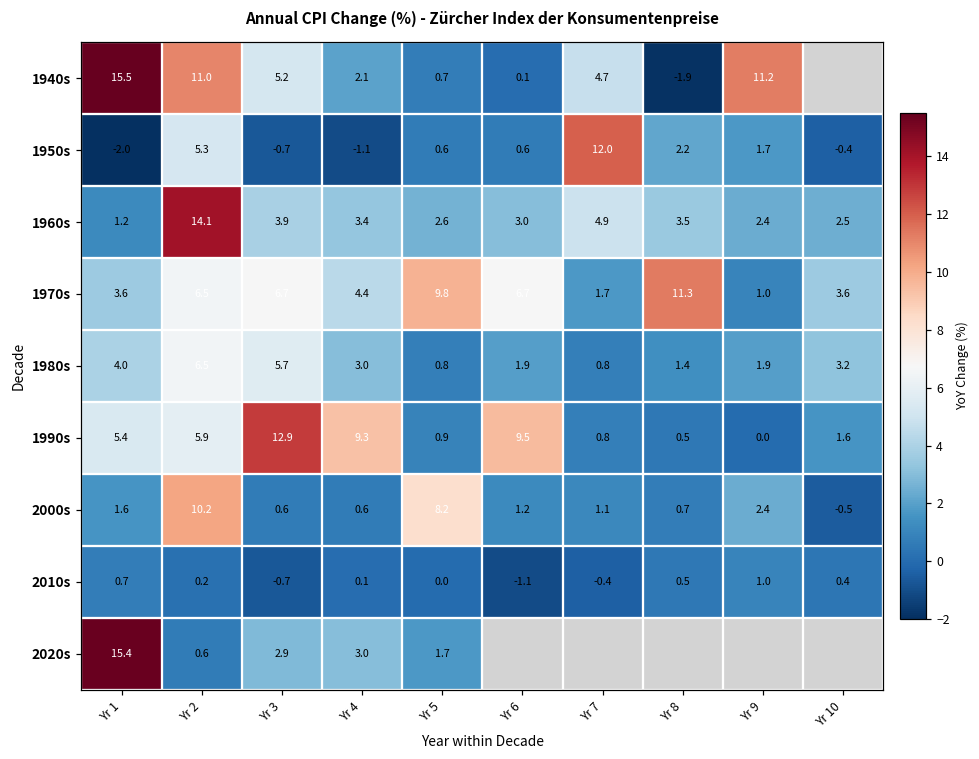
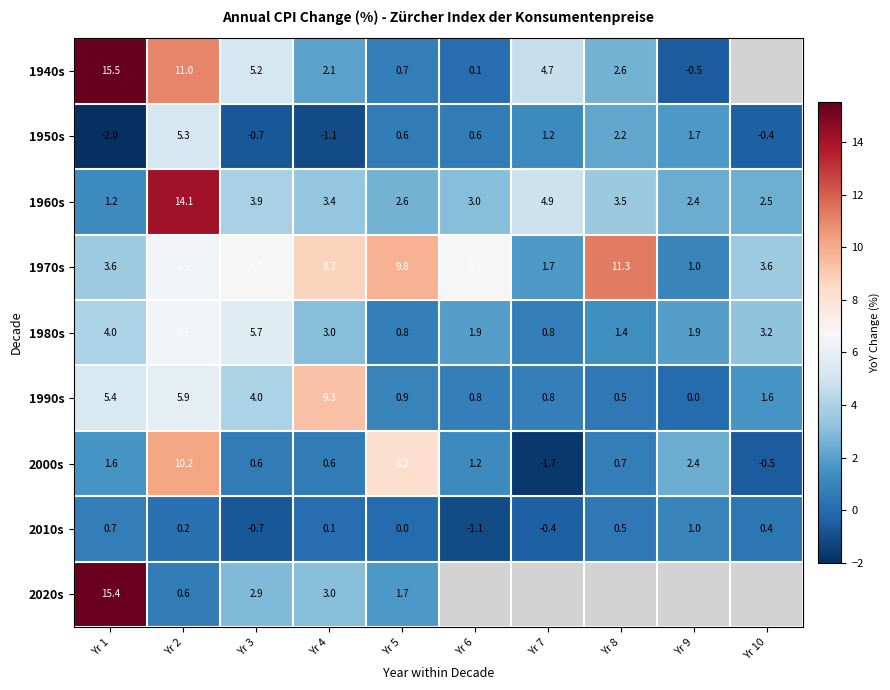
  {
    "1940s": {
      "Yr 1": 15.5,
      "Yr 2": 11.0,
      "Yr 3": 5.2,
      "Yr 4": 2.1,
      "Yr 5": 0.7,
      "Yr 6": 0.1,
      "Yr 7": 4.7,
-     "Yr 8": -1.9,
-     "Yr 9": 11.2
+     "Yr 8": 2.6,
+     "Yr 9": -0.5
    },
    "1950s": {
      "Yr 1": -2.0,
      "Yr 2": 5.3,
      "Yr 3": -0.7,
      "Yr 4": -1.1,
      "Yr 5": 0.6,
      "Yr 6": 0.6,
-     "Yr 7": 12.0,
+     "Yr 7": 1.2,
      "Yr 8": 2.2,
      "Yr 9": 1.7,
      "Yr 10": -0.4
    },
    "1960s": {
      "Yr 1": 1.2,
      "Yr 2": 14.1,
      "Yr 3": 3.9,
      "Yr 4": 3.4,
      "Yr 5": 2.6,
      "Yr 6": 3.0,
      "Yr 7": 4.9,
      "Yr 8": 3.5,
      "Yr 9": 2.4,
      "Yr 10": 2.5
    },
    "1970s": {
      "Yr 1": 3.6,
-     "Yr 4": 4.4,
+     "Yr 4": 8.7,
      "Yr 5": 9.8,
      "Yr 7": 1.7,
      "Yr 8": 11.3,
      "Yr 9": 1.0,
      "Yr 10": 3.6
    },
    "1980s": {
      "Yr 1": 4.0,
      "Yr 3": 5.7,
      "Yr 4": 3.0,
      "Yr 5": 0.8,
      "Yr 6": 1.9,
      "Yr 7": 0.8,
      "Yr 8": 1.4,
      "Yr 9": 1.9,
      "Yr 10": 3.2
    },
    "1990s": {
      "Yr 1": 5.4,
      "Yr 2": 5.9,
-     "Yr 3": 12.9,
+     "Yr 3": 4.0,
      "Yr 4": 9.3,
      "Yr 5": 0.9,
-     "Yr 6": 9.5,
+     "Yr 6": 0.8,
      "Yr 7": 0.8,
      "Yr 8": 0.5,
      "Yr 9": 0.0,
      "Yr 10": 1.6
    },
    "2000s": {
      "Yr 1": 1.6,
      "Yr 2": 10.2,
      "Yr 3": 0.6,
      "Yr 4": 0.6,
      "Yr 5": 8.2,
      "Yr 6": 1.2,
-     "Yr 7": 1.1,
+     "Yr 7": -1.7,
      "Yr 8": 0.7,
      "Yr 9": 2.4,
      "Yr 10": -0.5
    },
    "2010s": {
      "Yr 1": 0.7,
      "Yr 2": 0.2,
      "Yr 3": -0.7,
      "Yr 4": 0.1,
      "Yr 5": 0.0,
      "Yr 6": -1.1,
      "Yr 7": -0.4,
      "Yr 8": 0.5,
      "Yr 9": 1.0,
      "Yr 10": 0.4
    },
    "2020s": {
      "Yr 1": 15.4,
      "Yr 2": 0.6,
      "Yr 3": 2.9,
      "Yr 4": 3.0,
      "Yr 5": 1.7
    }
  }
